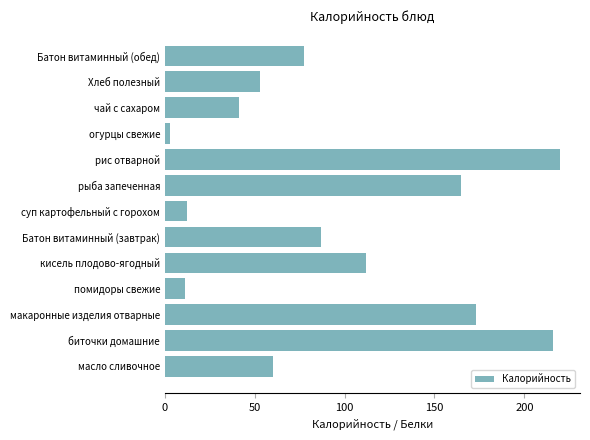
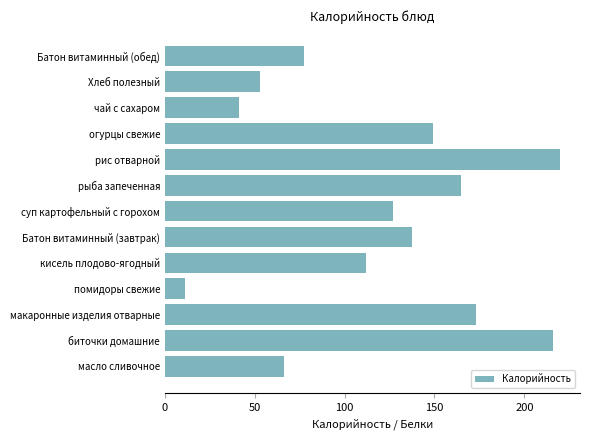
  {
    "Батон витаминный (обед)": 77,
    "Хлеб полезный": 53,
    "чай с сахаром": 41,
-   "огурцы свежие": 3,
+   "огурцы свежие": 149,
    "рис отварной": 220,
    "рыба запеченная": 165,
-   "суп картофельный с горохом": 12,
-   "Батон витаминный (завтрак)": 87,
+   "суп картофельный с горохом": 127,
+   "Батон витаминный (завтрак)": 138,
    "кисель плодово-ягодный": 112,
    "помидоры свежие": 11,
    "макаронные изделия отварные": 173,
    "биточки домашние": 216,
-   "масло сливочное": 60
+   "масло сливочное": 66
  }
